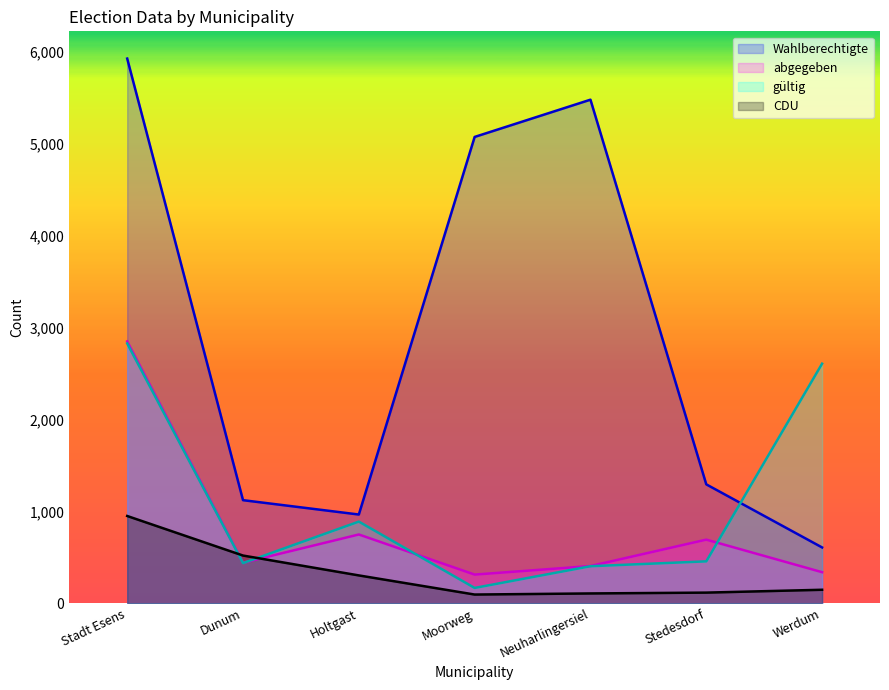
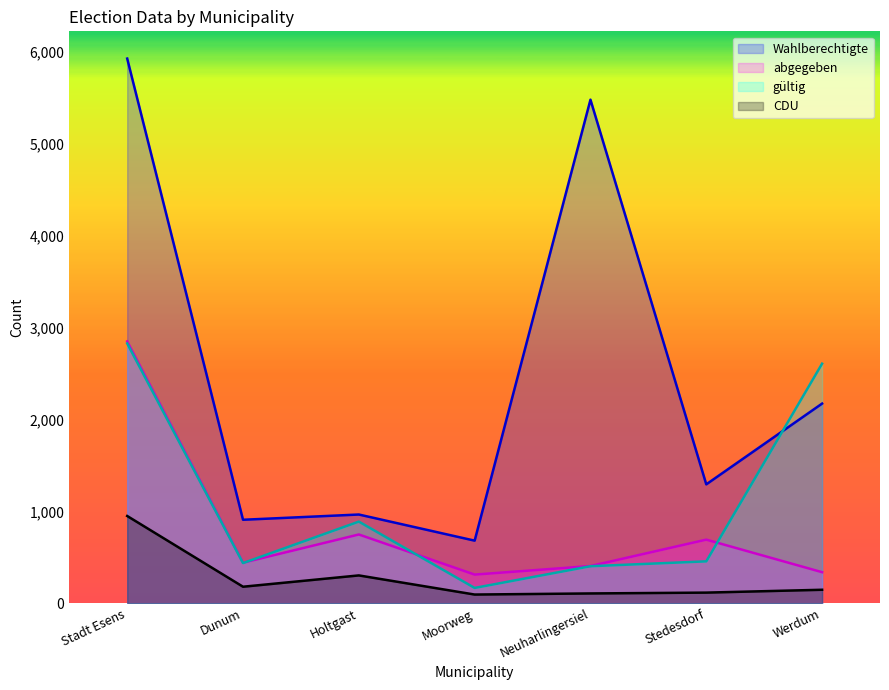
  {
    "Wahlberechtigte": {
      "Stadt Esens": "5,900",
-     "Dunum": "1,100",
+     "Dunum": "900",
      "Holtgast": "1,000",
-     "Moorweg": "5,100",
+     "Moorweg": "700",
      "Neuharlingersiel": "5,500",
      "Stedesdorf": "1,300",
-     "Werdum": "600"
+     "Werdum": "2,200"
    },
    "abgegeben": {
      "Holtgast": "700",
      "Moorweg": "300",
      "Stedesdorf": "700",
      "Werdum": "300"
    },
    "gültig": {
      "Holtgast": "900",
      "Moorweg": "200",
      "Stedesdorf": "500",
      "Werdum": "2,600"
    },
    "CDU": {
      "Stadt Esens": "900",
-     "Dunum": "500",
+     "Dunum": "200",
      "Holtgast": "300",
      "Moorweg": "100",
      "Neuharlingersiel": "100",
      "Stedesdorf": "100",
      "Werdum": "100"
    }
  }
